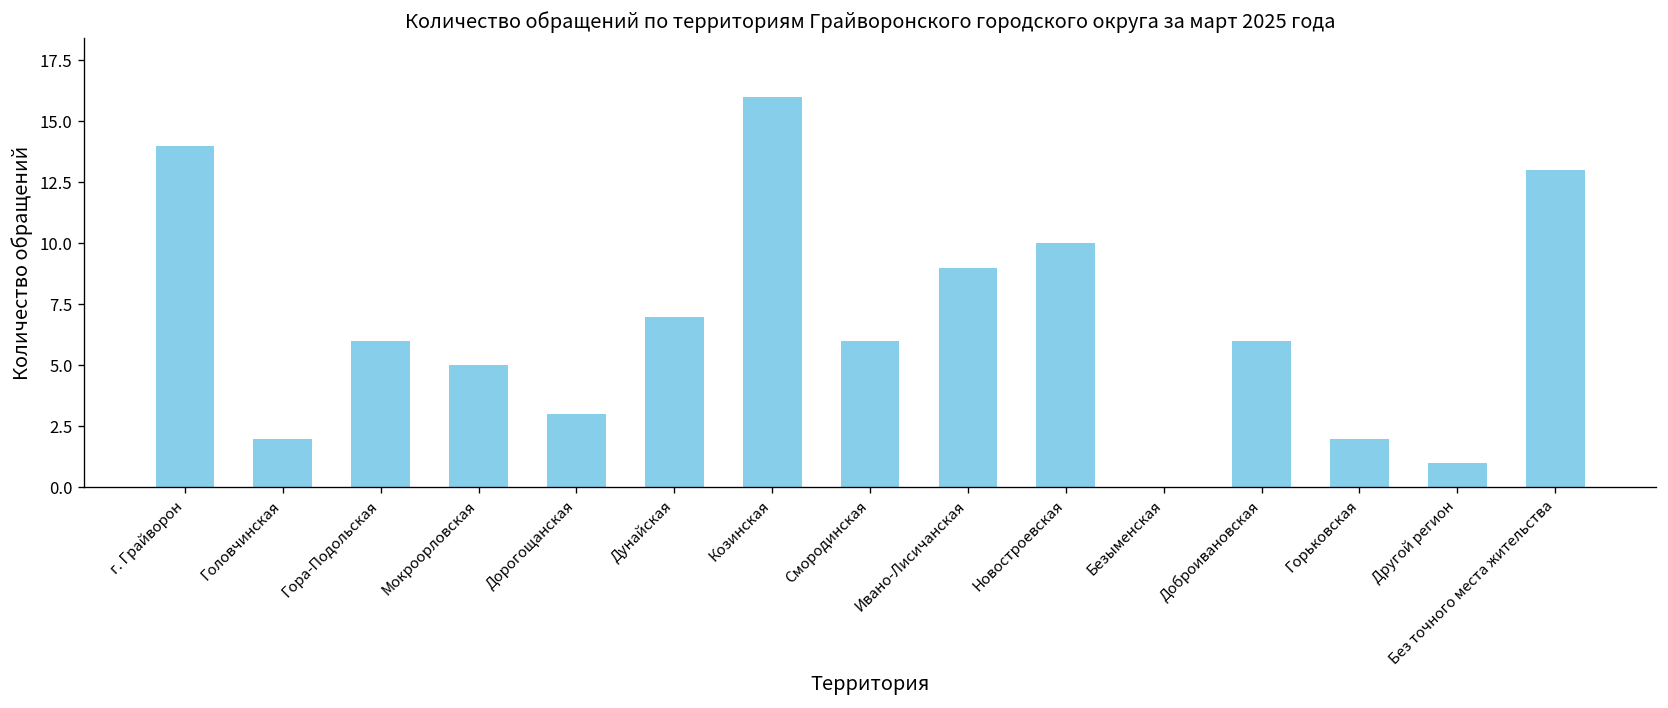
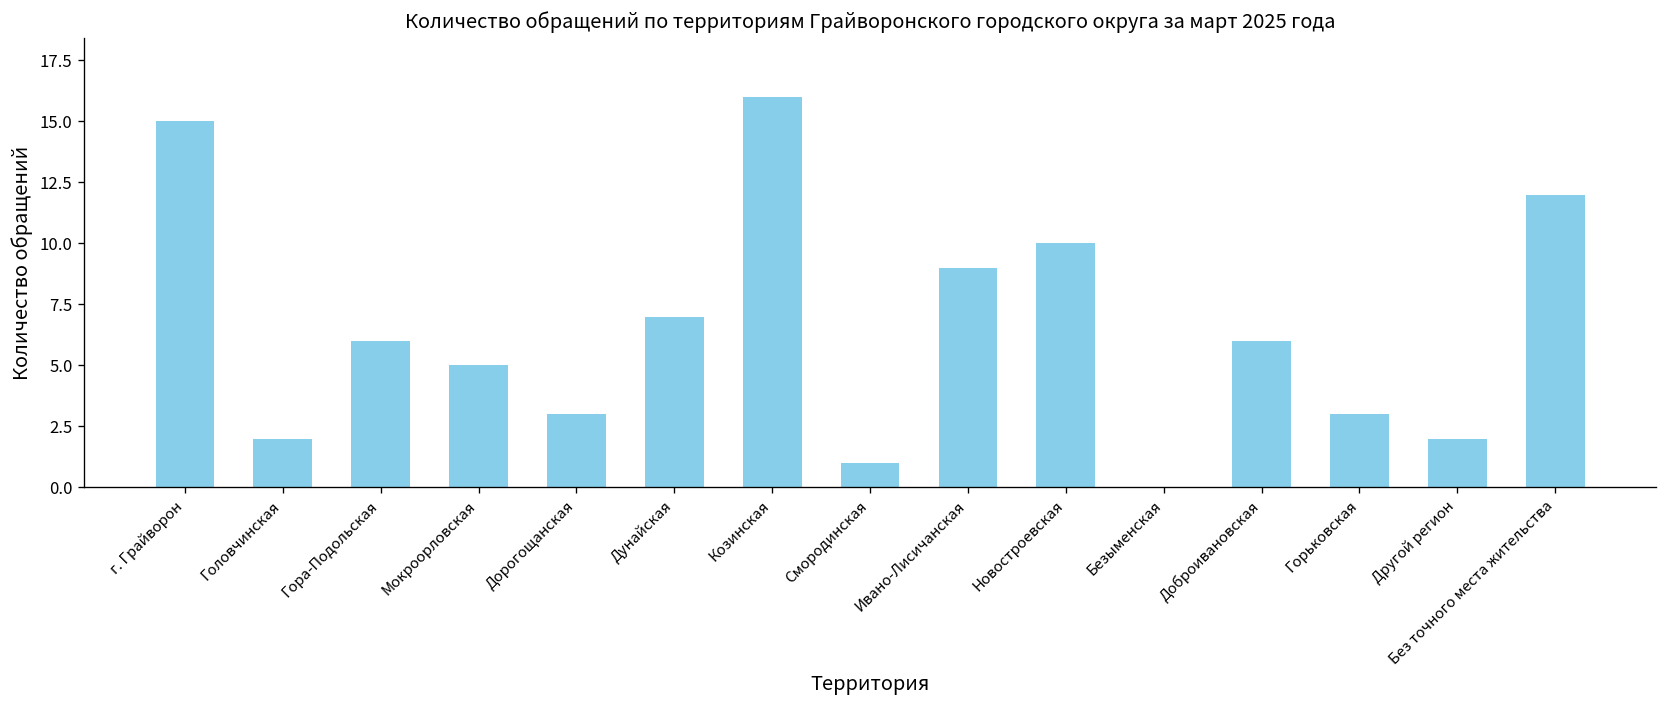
  {
-   "г. Грайворон": 14,
+   "г. Грайворон": 15,
    "Головчинская": 2,
    "Гора-Подольская": 6,
    "Мокроорловская": 5,
    "Дорогощанская": 3,
    "Дунайская": 7,
    "Козинская": 16,
-   "Смородинская": 6,
+   "Смородинская": 1,
    "Ивано-Лисичанская": 9,
    "Новостроевская": 10,
    "Безыменская": 0,
    "Доброивановская": 6,
-   "Горьковская": 2,
-   "Другой регион": 1,
-   "Без точного места жительства": 13
+   "Горьковская": 3,
+   "Другой регион": 2,
+   "Без точного места жительства": 12
  }
